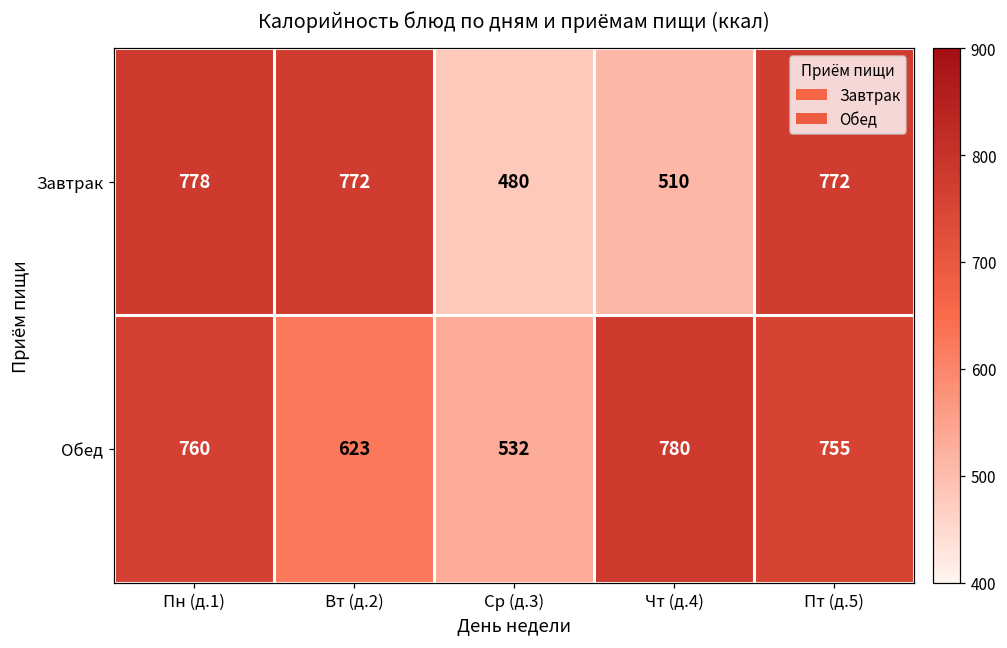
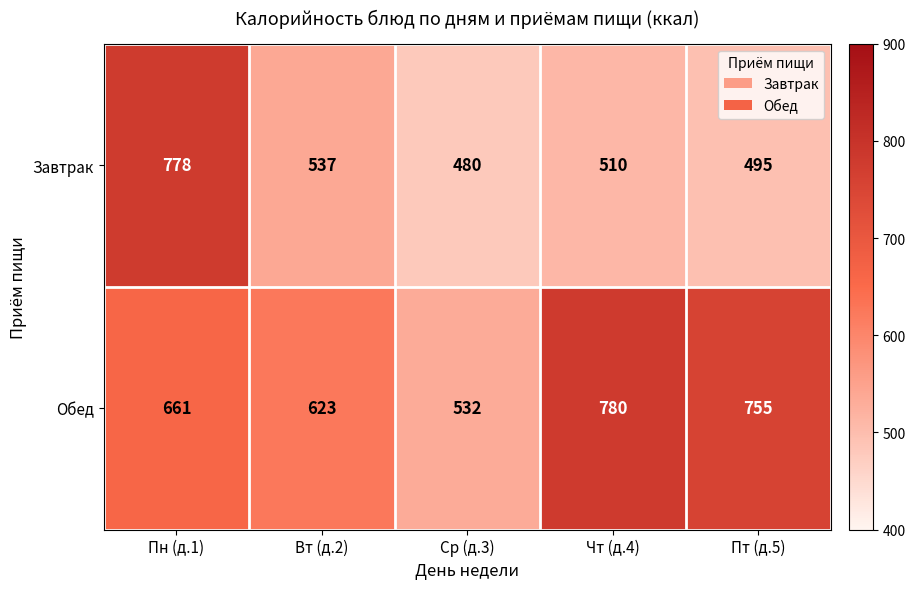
  {
    "Завтрак": {
      "Пн (д.1)": 778,
-     "Вт (д.2)": 772,
+     "Вт (д.2)": 537,
      "Ср (д.3)": 480,
      "Чт (д.4)": 510,
-     "Пт (д.5)": 772
+     "Пт (д.5)": 495
    },
    "Обед": {
-     "Пн (д.1)": 760,
+     "Пн (д.1)": 661,
      "Вт (д.2)": 623,
      "Ср (д.3)": 532,
      "Чт (д.4)": 780,
      "Пт (д.5)": 755
    }
  }
